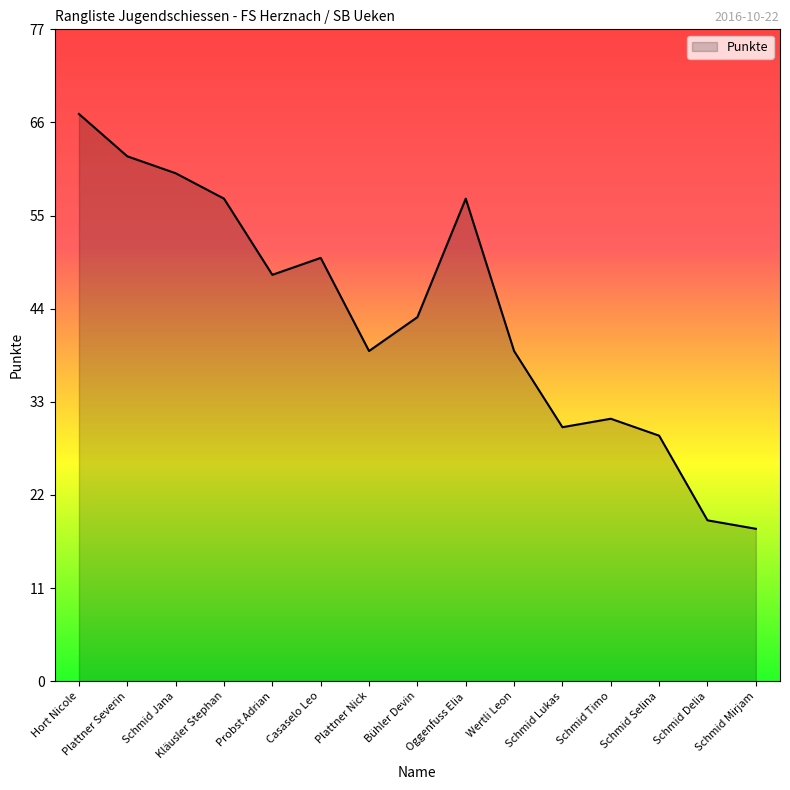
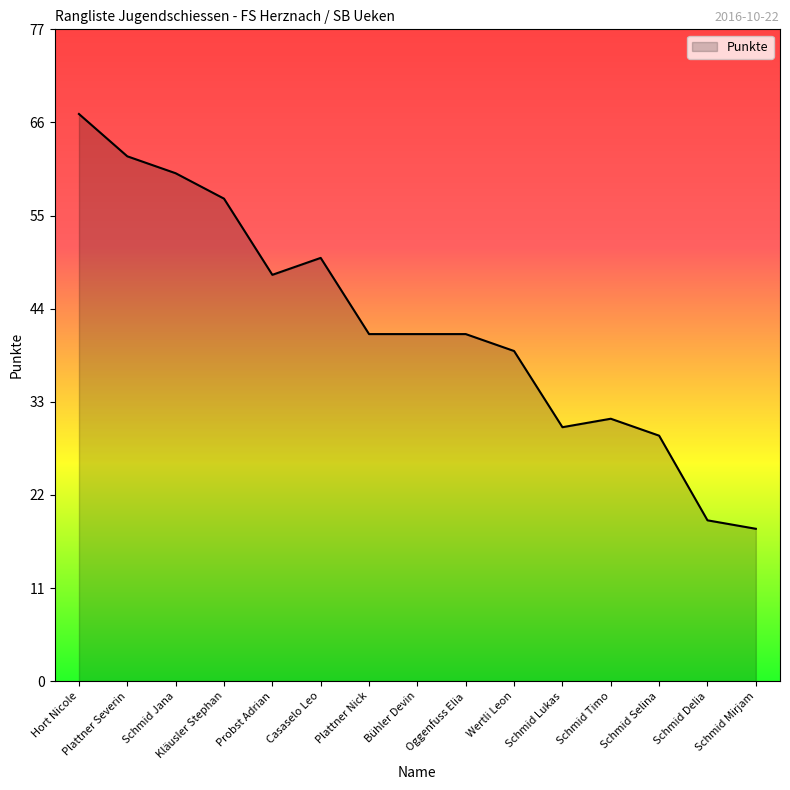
  {
    "Hort Nicole": 67,
    "Plattner Severin": 62,
    "Schmid Jana": 60,
    "Kläusler Stephan": 57,
    "Probst Adrian": 48,
    "Casaselo Leo": 50,
-   "Plattner Nick": 39,
-   "Bühler Devin": 43,
-   "Oggenfuss Elia": 57,
+   "Plattner Nick": 41,
+   "Bühler Devin": 41,
+   "Oggenfuss Elia": 41,
    "Wertli Leon": 39,
    "Schmid Lukas": 30,
    "Schmid Timo": 31,
    "Schmid Selina": 29,
    "Schmid Delia": 19,
    "Schmid Mirjam": 18
  }
